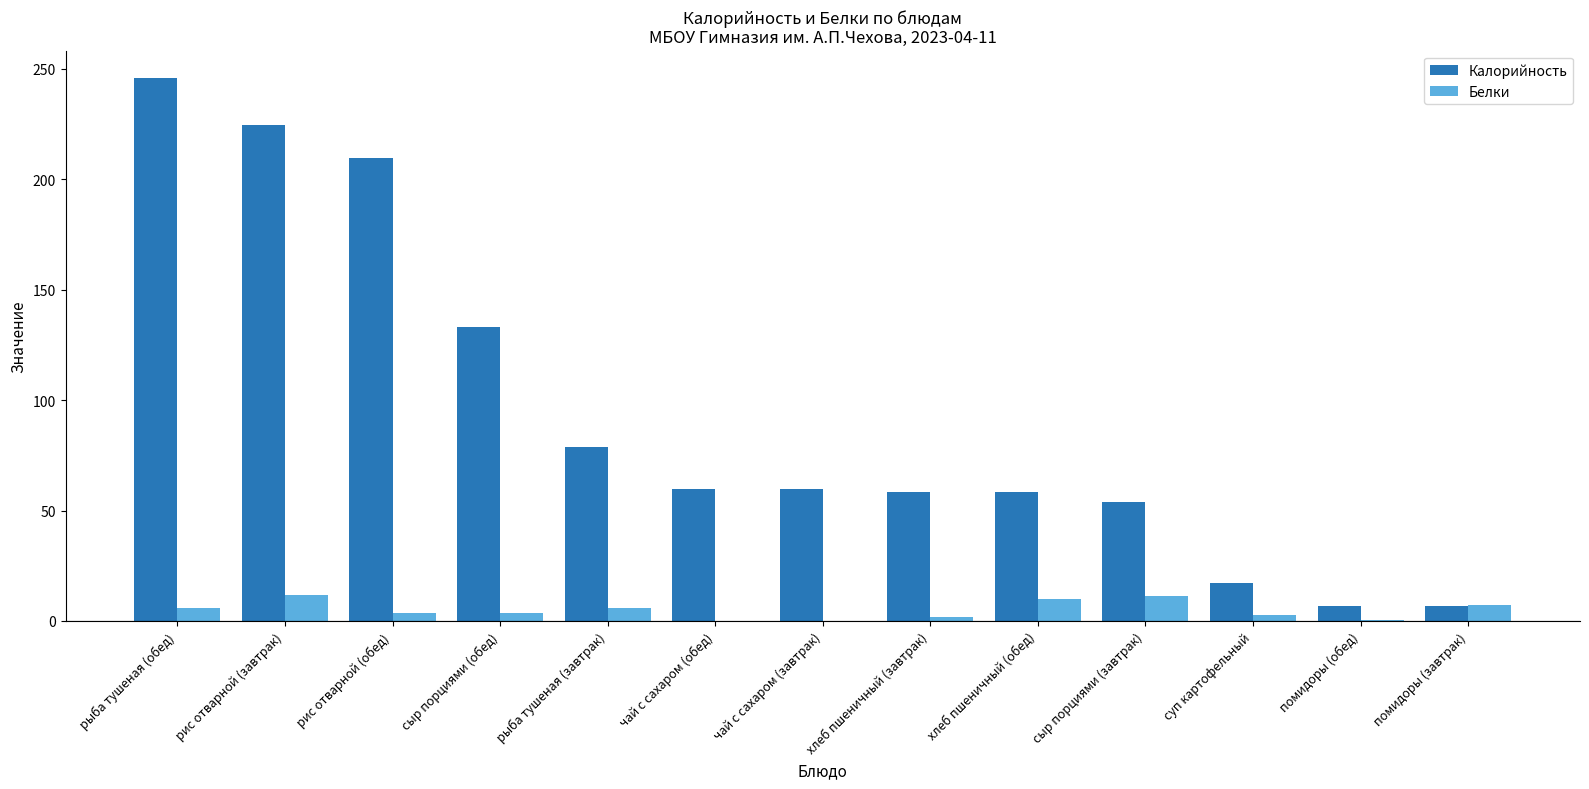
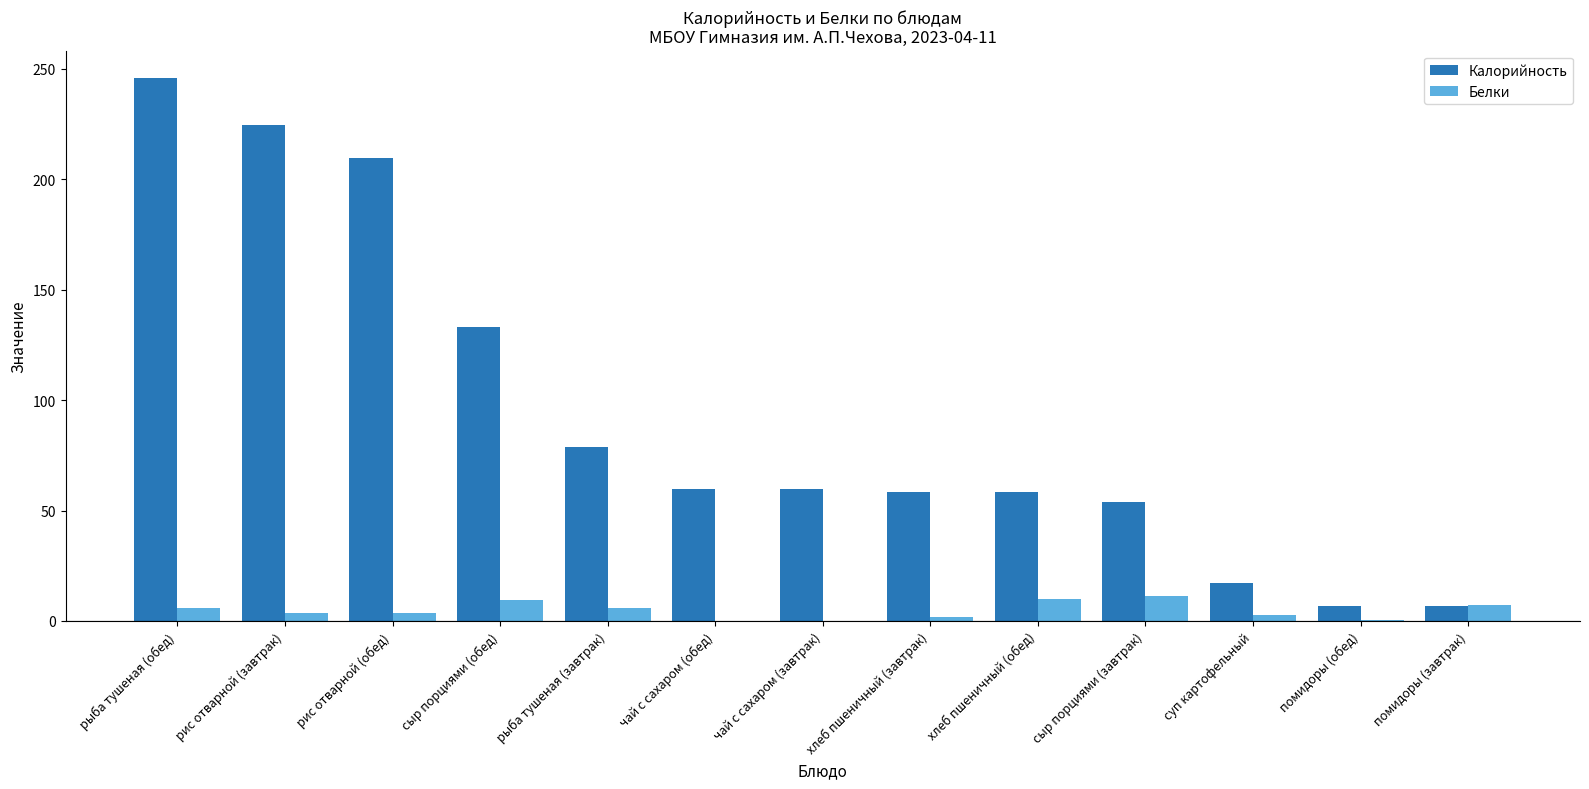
  {
    "Калорийность": {
      "рыба тушеная (обед)": 246,
      "рис отварной (завтрак)": 225,
      "рис отварной (обед)": 210,
      "сыр порциями (обед)": 133,
      "рыба тушеная (завтрак)": 79,
      "чай с сахаром (обед)": 60,
      "чай с сахаром (завтрак)": 60,
      "хлеб пшеничный (завтрак)": 58,
      "хлеб пшеничный (обед)": 58,
      "сыр порциями (завтрак)": 54,
      "суп картофельный": 17,
      "помидоры (обед)": 7,
      "помидоры (завтрак)": 7
    },
    "Белки": {
      "рыба тушеная (обед)": 6,
-     "рис отварной (завтрак)": 12,
+     "рис отварной (завтрак)": 4,
      "рис отварной (обед)": 4,
-     "сыр порциями (обед)": 3,
+     "сыр порциями (обед)": 10,
      "рыба тушеная (завтрак)": 6,
      "хлеб пшеничный (завтрак)": 2,
      "хлеб пшеничный (обед)": 10,
      "сыр порциями (завтрак)": 11,
      "суп картофельный": 3,
      "помидоры (завтрак)": 7
    }
  }
